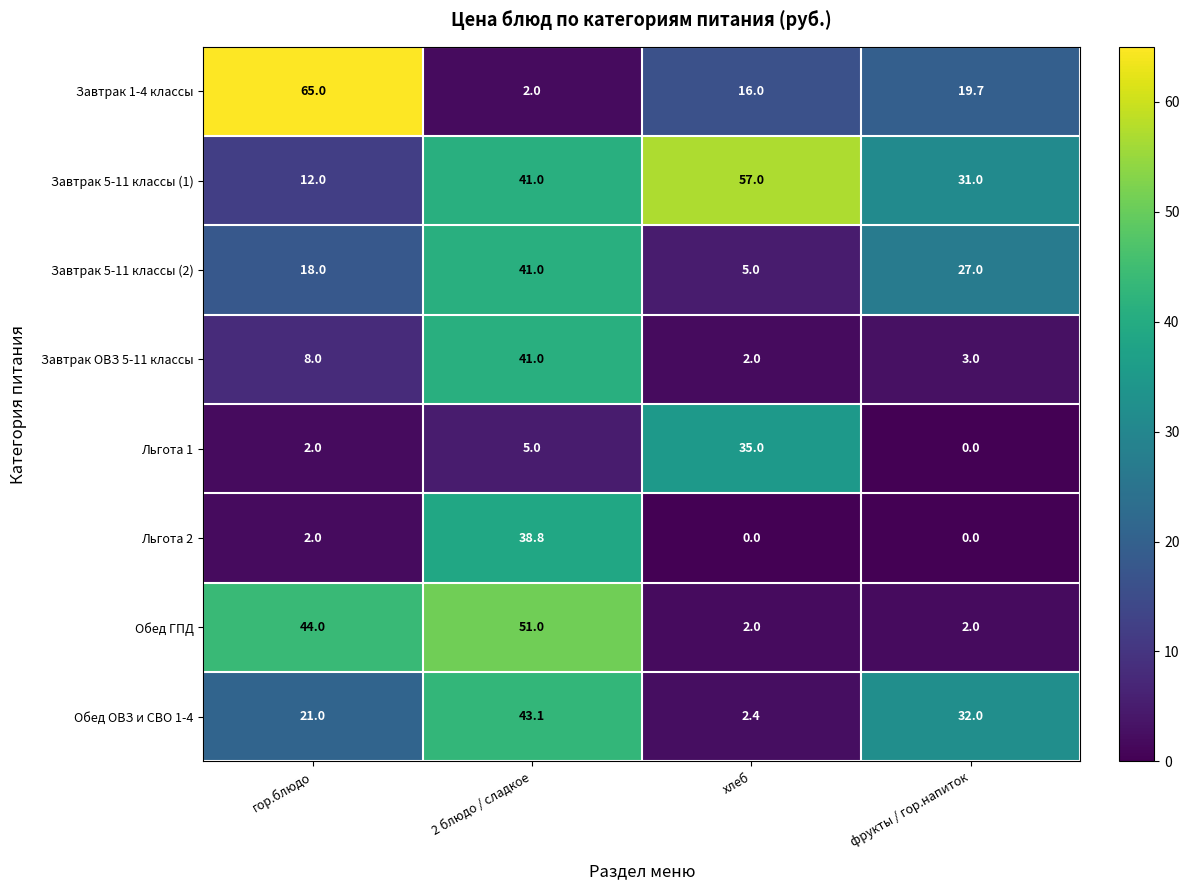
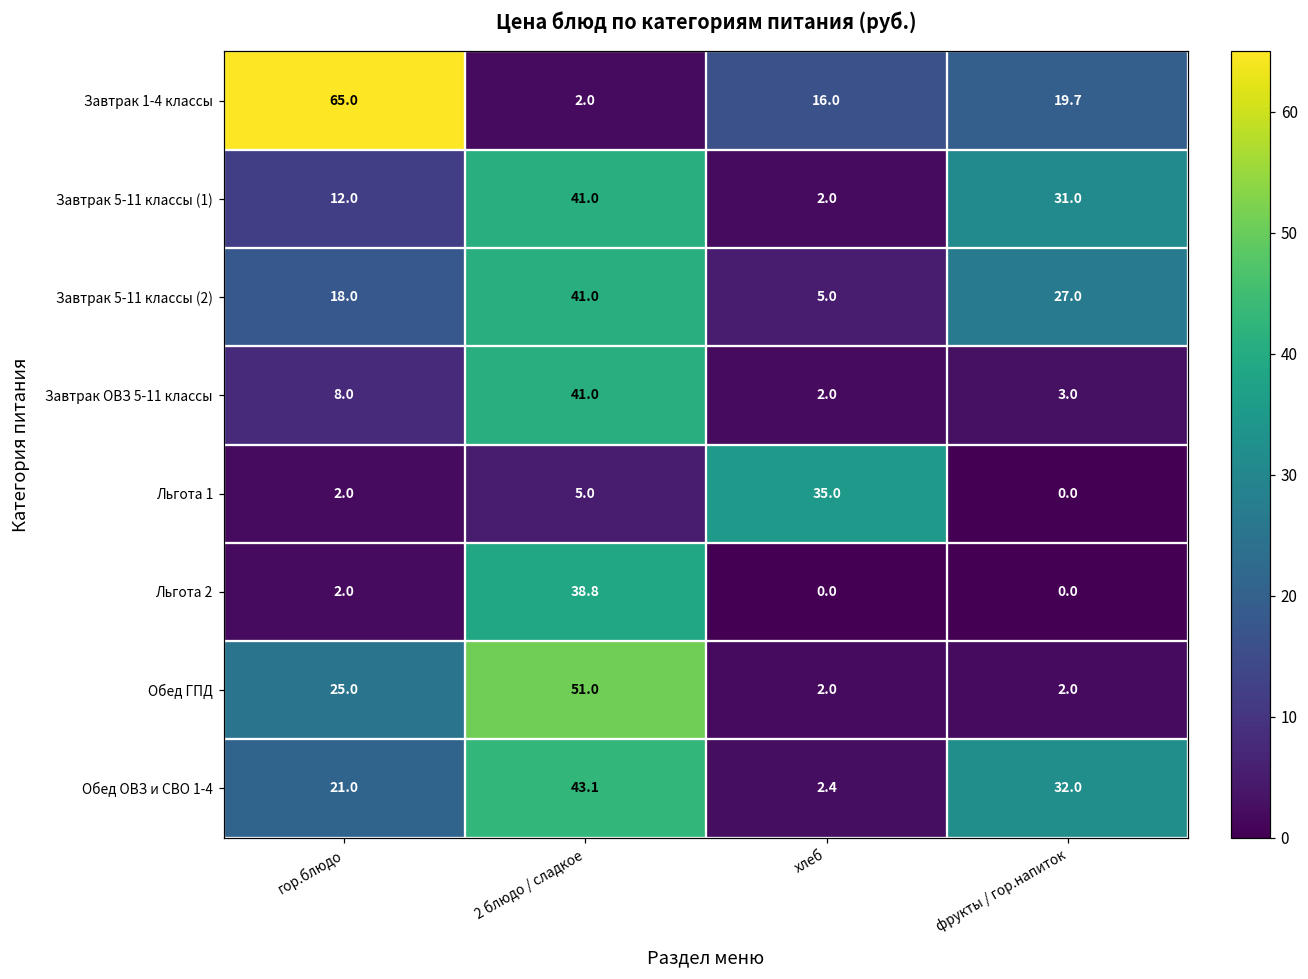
  {
    "Завтрак 1-4 классы": {
      "гор.блюдо": 65.0,
      "2 блюдо / сладкое": 2.0,
      "хлеб": 16.0,
      "фрукты / гор.напиток": 19.7
    },
    "Завтрак 5-11 классы (1)": {
      "гор.блюдо": 12.0,
      "2 блюдо / сладкое": 41.0,
-     "хлеб": 57.0,
+     "хлеб": 2.0,
      "фрукты / гор.напиток": 31.0
    },
    "Завтрак 5-11 классы (2)": {
      "гор.блюдо": 18.0,
      "2 блюдо / сладкое": 41.0,
      "хлеб": 5.0,
      "фрукты / гор.напиток": 27.0
    },
    "Завтрак ОВЗ 5-11 классы": {
      "гор.блюдо": 8.0,
      "2 блюдо / сладкое": 41.0,
      "хлеб": 2.0,
      "фрукты / гор.напиток": 3.0
    },
    "Льгота 1": {
      "гор.блюдо": 2.0,
      "2 блюдо / сладкое": 5.0,
      "хлеб": 35.0,
      "фрукты / гор.напиток": 0.0
    },
    "Льгота 2": {
      "гор.блюдо": 2.0,
      "2 блюдо / сладкое": 38.8,
      "хлеб": 0.0,
      "фрукты / гор.напиток": 0.0
    },
    "Обед ГПД": {
-     "гор.блюдо": 44.0,
+     "гор.блюдо": 25.0,
      "2 блюдо / сладкое": 51.0,
      "хлеб": 2.0,
      "фрукты / гор.напиток": 2.0
    },
    "Обед ОВЗ и СВО 1-4": {
      "гор.блюдо": 21.0,
      "2 блюдо / сладкое": 43.1,
      "хлеб": 2.4,
      "фрукты / гор.напиток": 32.0
    }
  }
